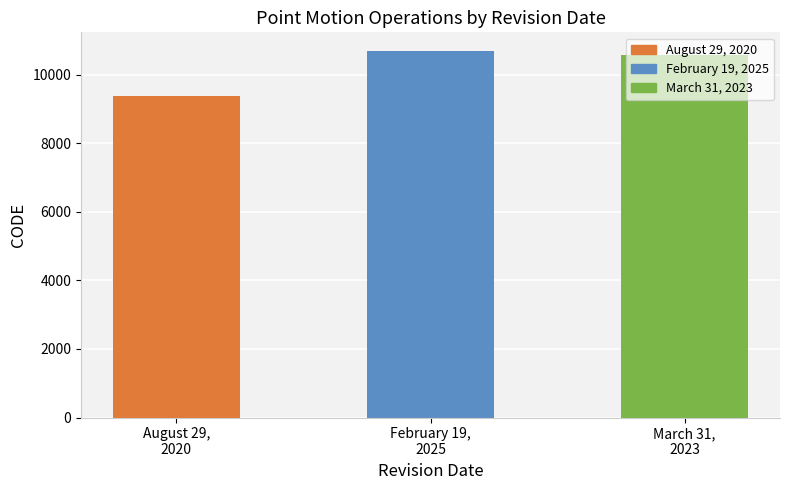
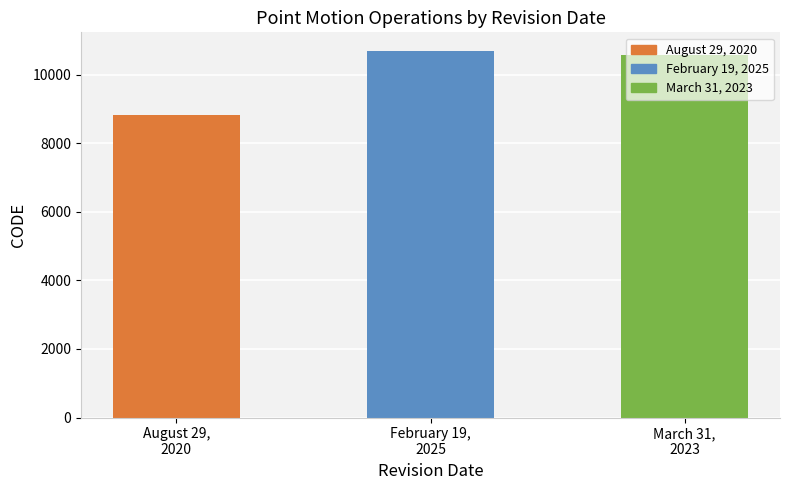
  {
-   "August 29, 2020": 9400,
+   "August 29, 2020": 8800,
    "February 19, 2025": 10700
  }
